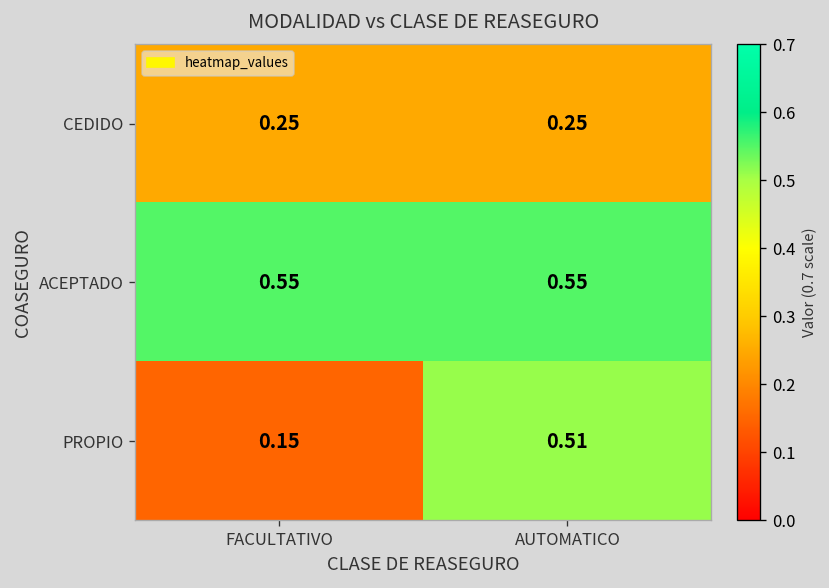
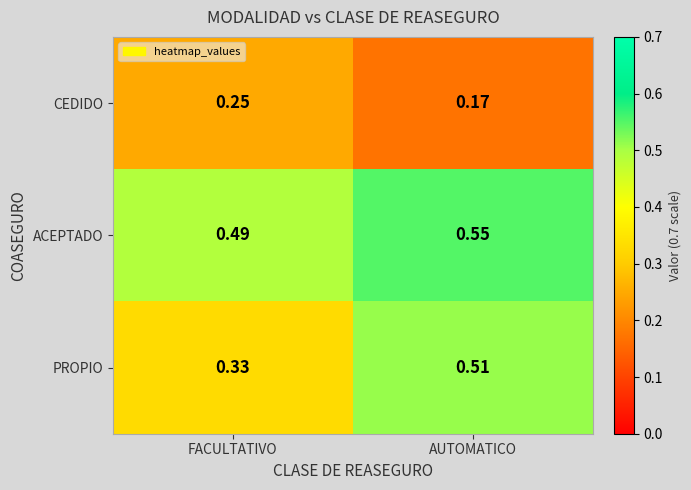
  {
    "CEDIDO": {
      "FACULTATIVO": 0.25,
-     "AUTOMATICO": 0.25
+     "AUTOMATICO": 0.17
    },
    "ACEPTADO": {
-     "FACULTATIVO": 0.55,
+     "FACULTATIVO": 0.49,
      "AUTOMATICO": 0.55
    },
    "PROPIO": {
-     "FACULTATIVO": 0.15,
+     "FACULTATIVO": 0.33,
      "AUTOMATICO": 0.51
    }
  }
